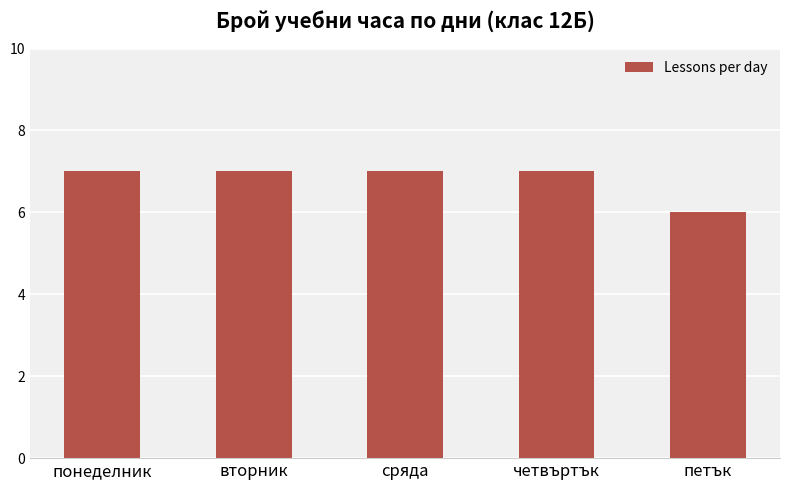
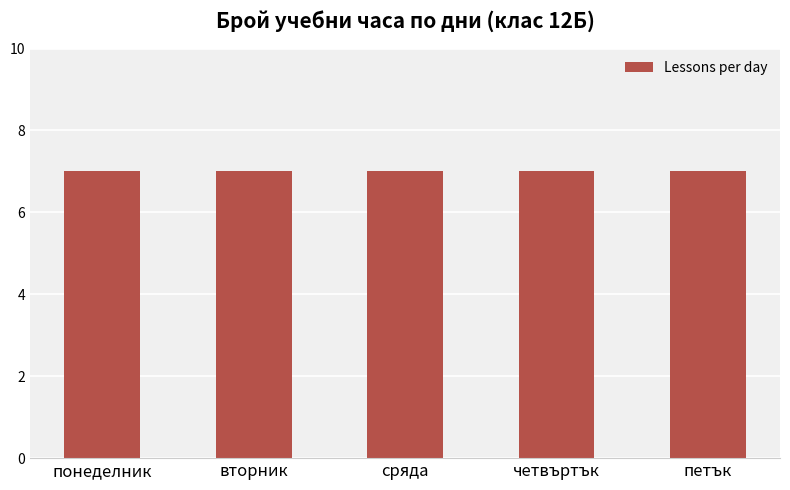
  {
    "понеделник": 7,
    "вторник": 7,
    "сряда": 7,
    "четвъртък": 7,
-   "петък": 6
+   "петък": 7
  }
